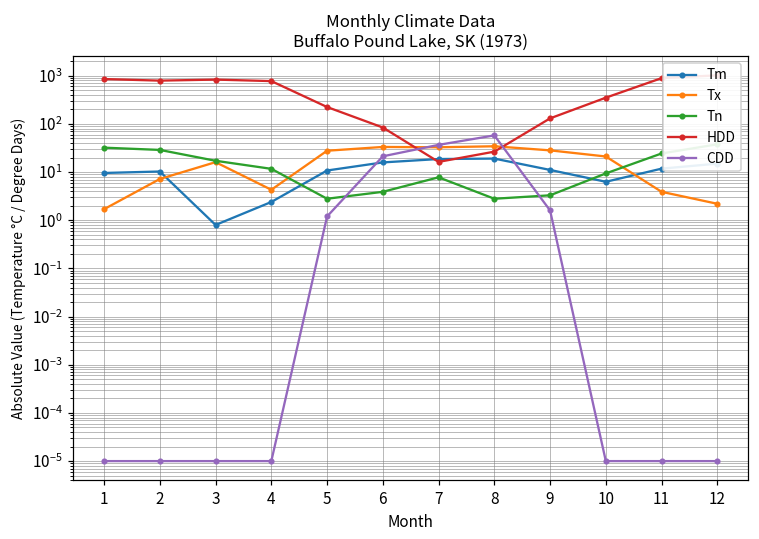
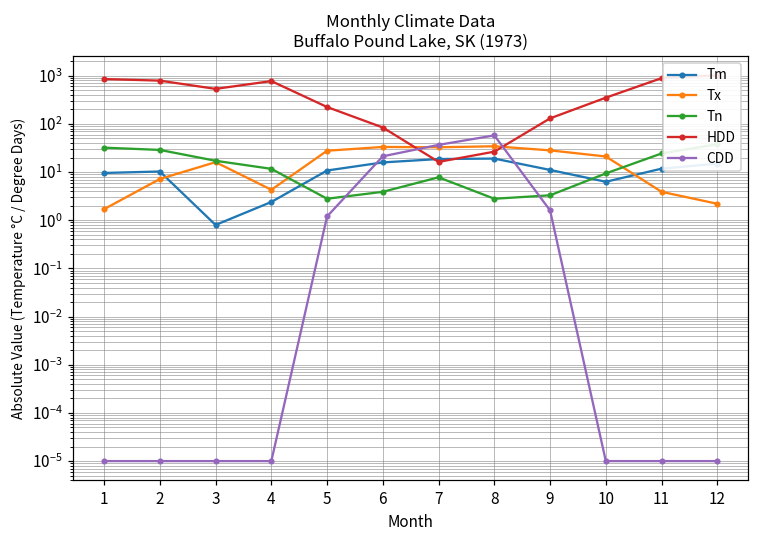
  {
    "Tm": {
      "1": 10,
      "2": 10,
      "3": 0.8,
      "4": 2,
      "5": 11,
      "6": 16,
      "7": 19,
      "8": 20,
      "9": 11,
      "10": 6,
      "11": 12
    },
    "Tx": {
      "1": 1.7,
      "2": 7,
      "4": 4,
      "5": 30,
      "6": 30,
      "8": 30,
      "9": 30,
      "10": 20,
      "11": 4,
      "12": 2
    },
    "Tn": {
      "1": 30,
      "2": 30,
      "4": 12,
      "5": 3,
      "6": 4,
      "7": 8,
      "8": 3,
      "9": 3,
      "10": 9,
      "11": 20
    },
    "HDD": {
      "1": 900,
      "2": 800,
-     "3": 800,
+     "3": 500,
      "4": 800,
      "5": 200,
      "6": 80,
      "7": 16,
      "8": 30,
      "9": 130,
      "10": 400,
      "11": 900
    },
    "CDD": {
      "1": 0.000010,
      "2": 0.000010,
      "3": 0.000010,
      "4": 0.000010,
      "5": 1.2,
      "6": 20,
      "8": 60,
      "9": 1.6,
      "10": 0.000010,
      "11": 0.000010,
      "12": 0.000010
    }
  }
